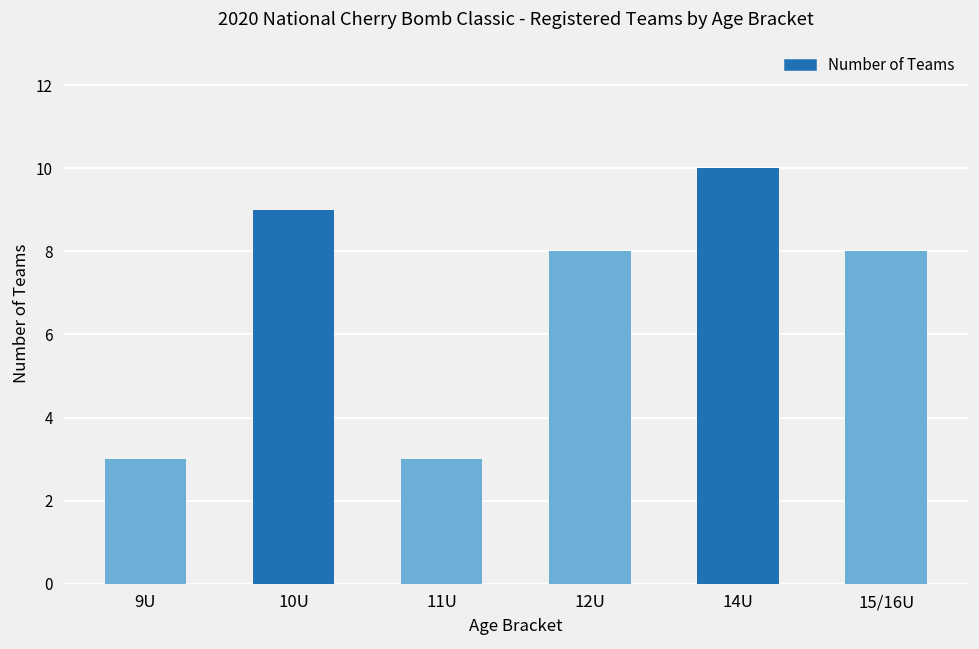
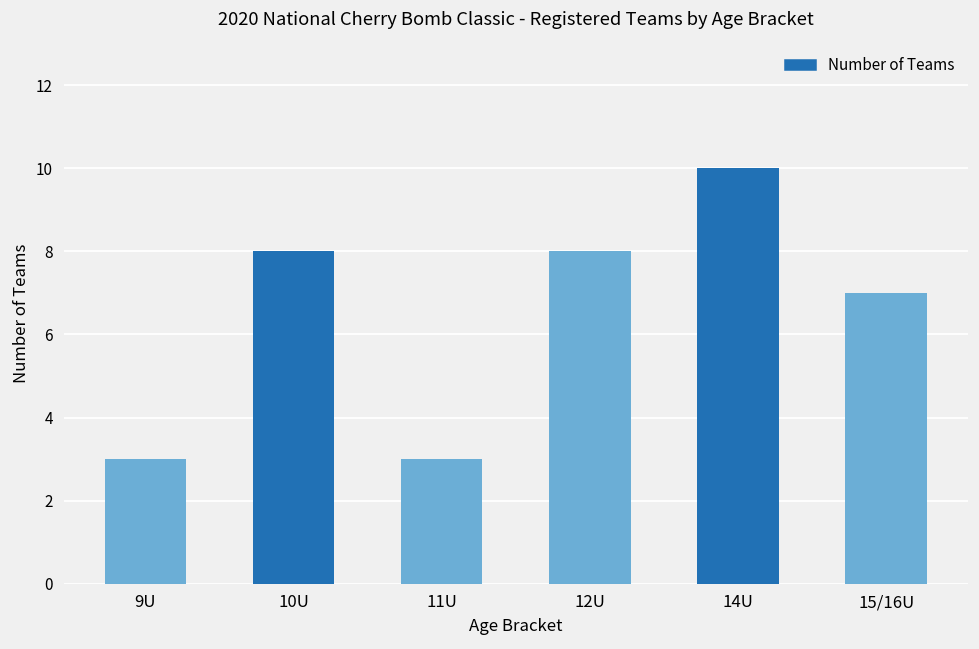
  {
    "9U": 3,
-   "10U": 9,
+   "10U": 8,
    "11U": 3,
    "12U": 8,
    "14U": 10,
-   "15/16U": 8
+   "15/16U": 7
  }
